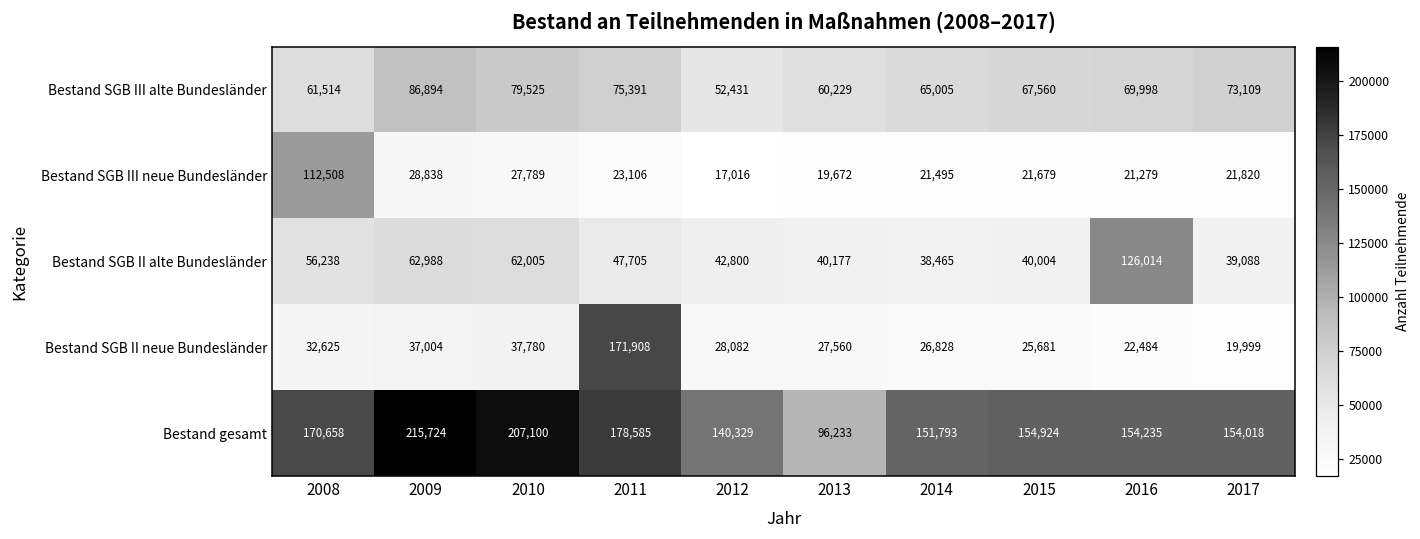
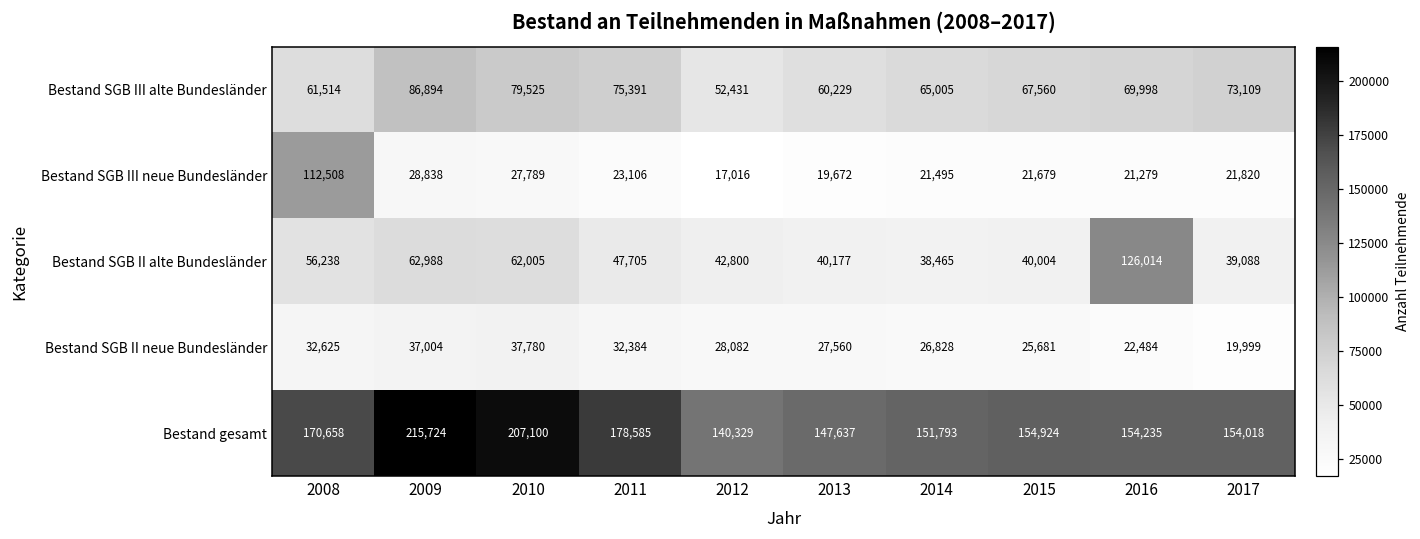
  {
    "Bestand SGB III alte Bundesländer": {
      "2008": "61,514",
      "2009": "86,894",
      "2010": "79,525",
      "2011": "75,391",
      "2012": "52,431",
      "2013": "60,229",
      "2014": "65,005",
      "2015": "67,560",
      "2016": "69,998",
      "2017": "73,109"
    },
    "Bestand SGB III neue Bundesländer": {
      "2008": "112,508",
      "2009": "28,838",
      "2010": "27,789",
      "2011": "23,106",
      "2012": "17,016",
      "2013": "19,672",
      "2014": "21,495",
      "2015": "21,679",
      "2016": "21,279",
      "2017": "21,820"
    },
    "Bestand SGB II alte Bundesländer": {
      "2008": "56,238",
      "2009": "62,988",
      "2010": "62,005",
      "2011": "47,705",
      "2012": "42,800",
      "2013": "40,177",
      "2014": "38,465",
      "2015": "40,004",
      "2016": "126,014",
      "2017": "39,088"
    },
    "Bestand SGB II neue Bundesländer": {
      "2008": "32,625",
      "2009": "37,004",
      "2010": "37,780",
-     "2011": "171,908",
+     "2011": "32,384",
      "2012": "28,082",
      "2013": "27,560",
      "2014": "26,828",
      "2015": "25,681",
      "2016": "22,484",
      "2017": "19,999"
    },
    "Bestand gesamt": {
      "2008": "170,658",
      "2009": "215,724",
      "2010": "207,100",
      "2011": "178,585",
      "2012": "140,329",
-     "2013": "96,233",
+     "2013": "147,637",
      "2014": "151,793",
      "2015": "154,924",
      "2016": "154,235",
      "2017": "154,018"
    }
  }
